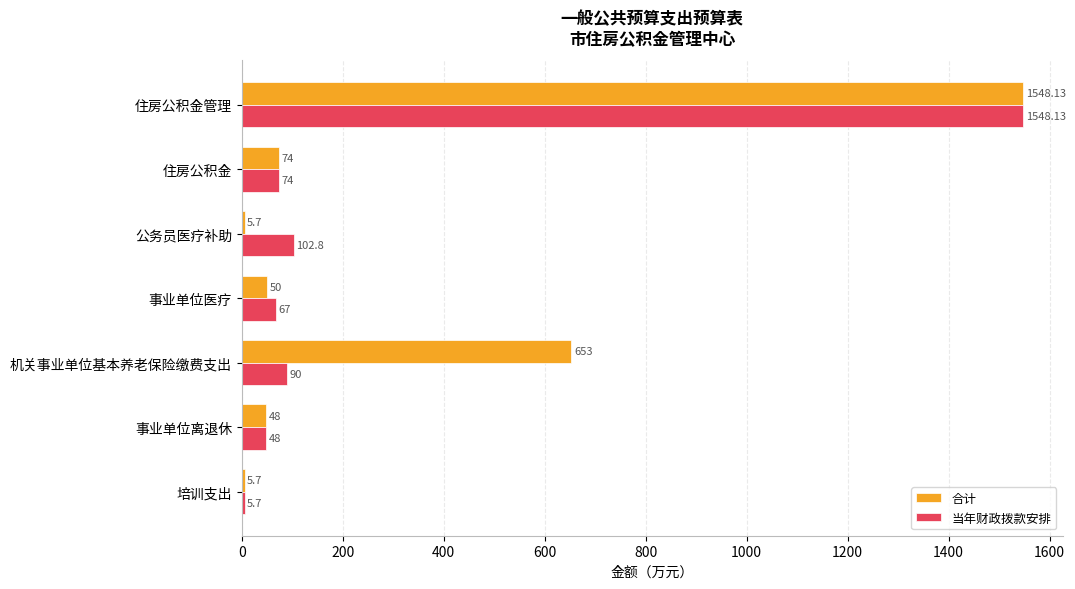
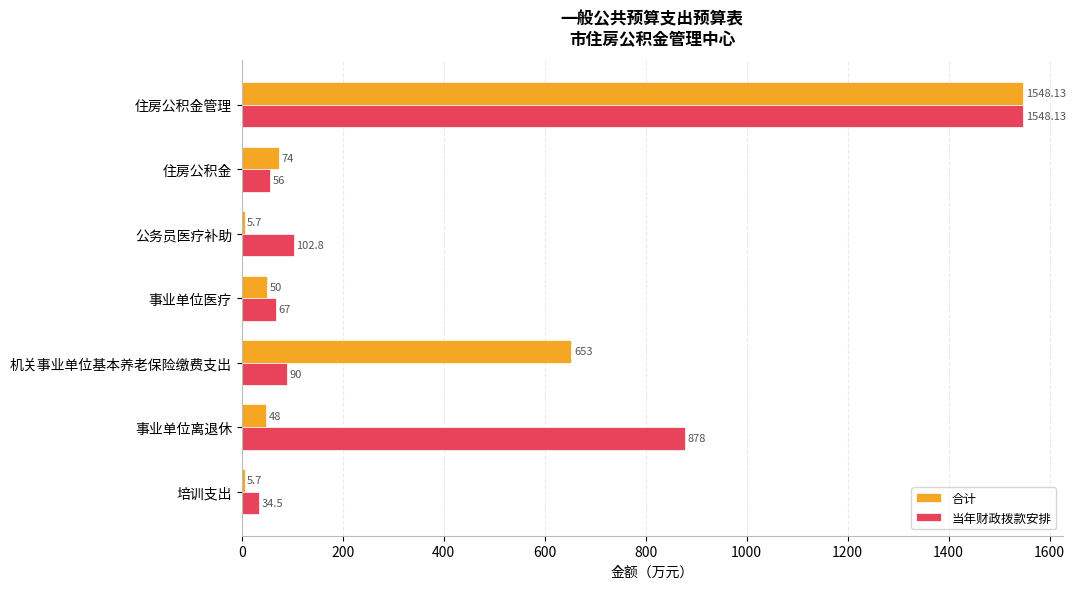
  {
    "合计": {
      "住房公积金管理": 1548.13,
      "住房公积金": 74,
      "公务员医疗补助": 5.7,
      "事业单位医疗": 50,
      "机关事业单位基本养老保险缴费支出": 653,
      "事业单位离退休": 48,
      "培训支出": 5.7
    },
    "当年财政拨款安排": {
      "住房公积金管理": 1548.13,
-     "住房公积金": 74,
+     "住房公积金": 56,
      "公务员医疗补助": 102.8,
      "事业单位医疗": 67,
      "机关事业单位基本养老保险缴费支出": 90,
-     "事业单位离退休": 48,
-     "培训支出": 5.7
+     "事业单位离退休": 878,
+     "培训支出": 34.5
    }
  }
